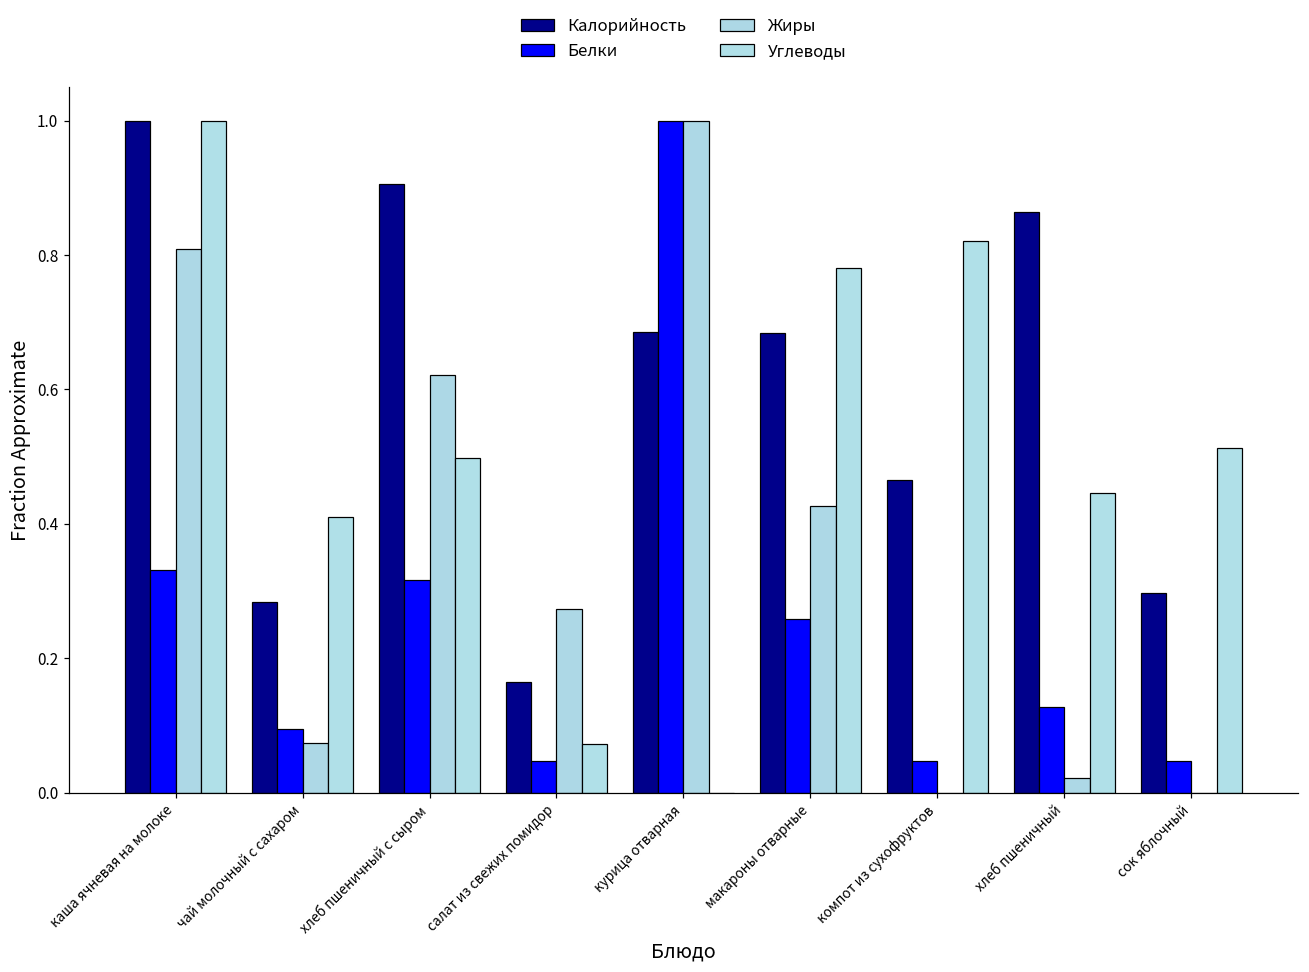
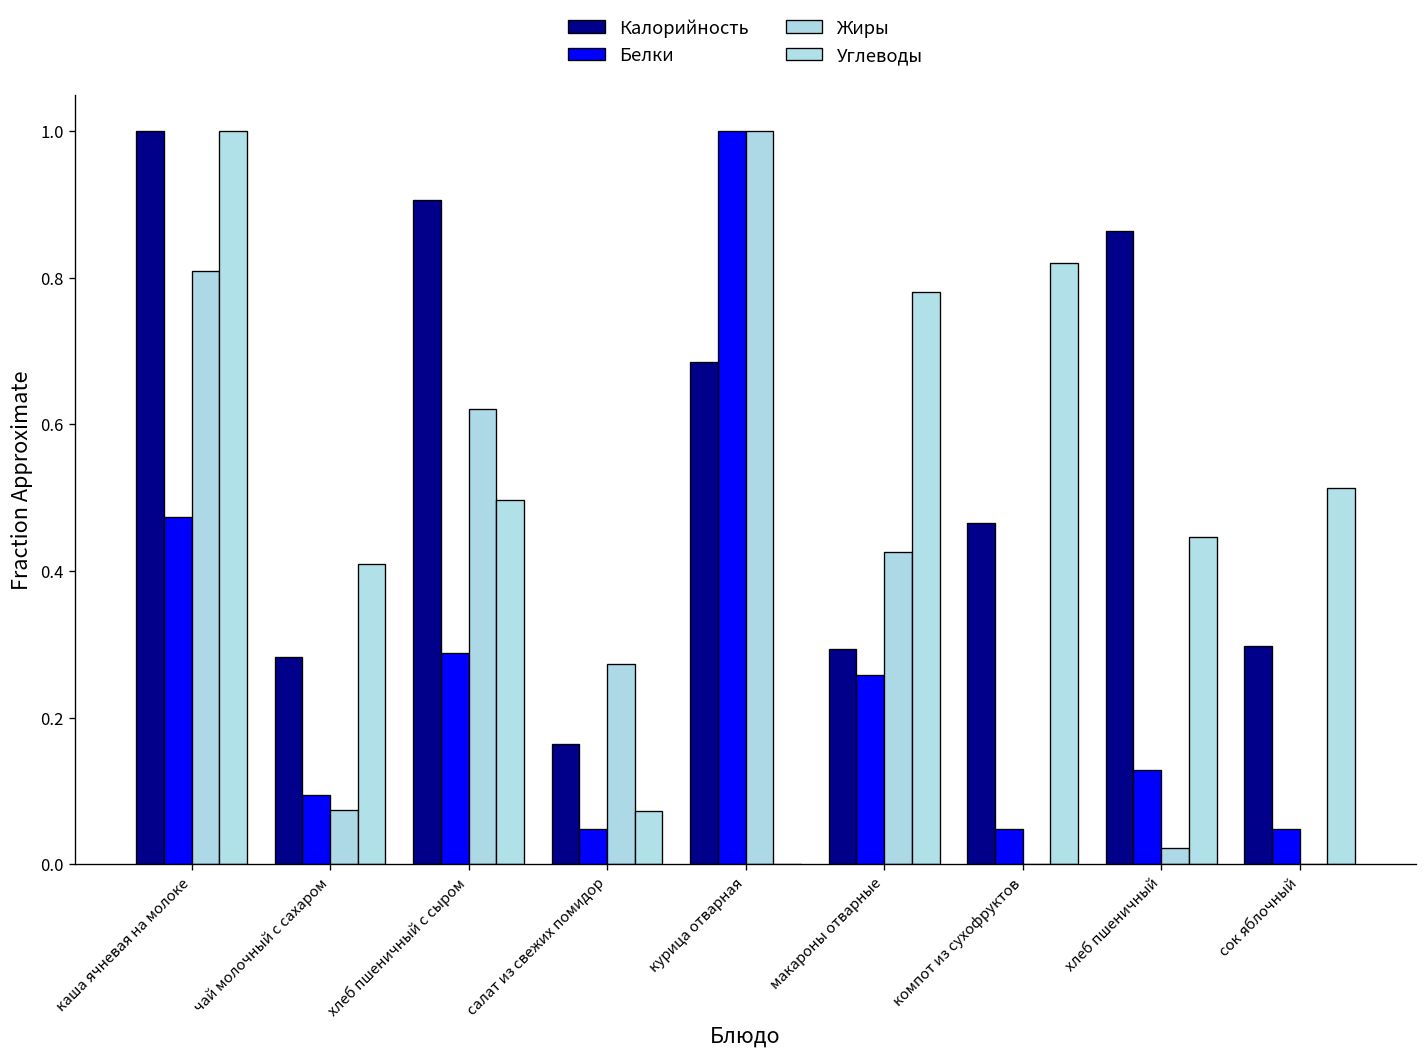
  {
    "Калорийность": {
      "каша ячневая на молоке": 1.00,
      "чай молочный с сахаром": 0.28,
      "хлеб пшеничный с сыром": 0.91,
      "салат из свежих помидор": 0.16,
      "курица отварная": 0.68,
-     "макароны отварные": 0.68,
+     "макароны отварные": 0.29,
      "компот из сухофруктов": 0.47,
      "хлеб пшеничный": 0.86,
      "сок яблочный": 0.30
    },
    "Белки": {
-     "каша ячневая на молоке": 0.33,
+     "каша ячневая на молоке": 0.47,
      "чай молочный с сахаром": 0.09,
-     "хлеб пшеничный с сыром": 0.32,
+     "хлеб пшеничный с сыром": 0.29,
      "салат из свежих помидор": 0.05,
      "курица отварная": 1.00,
      "макароны отварные": 0.26,
      "компот из сухофруктов": 0.05,
      "хлеб пшеничный": 0.13,
      "сок яблочный": 0.05
    }
  }
